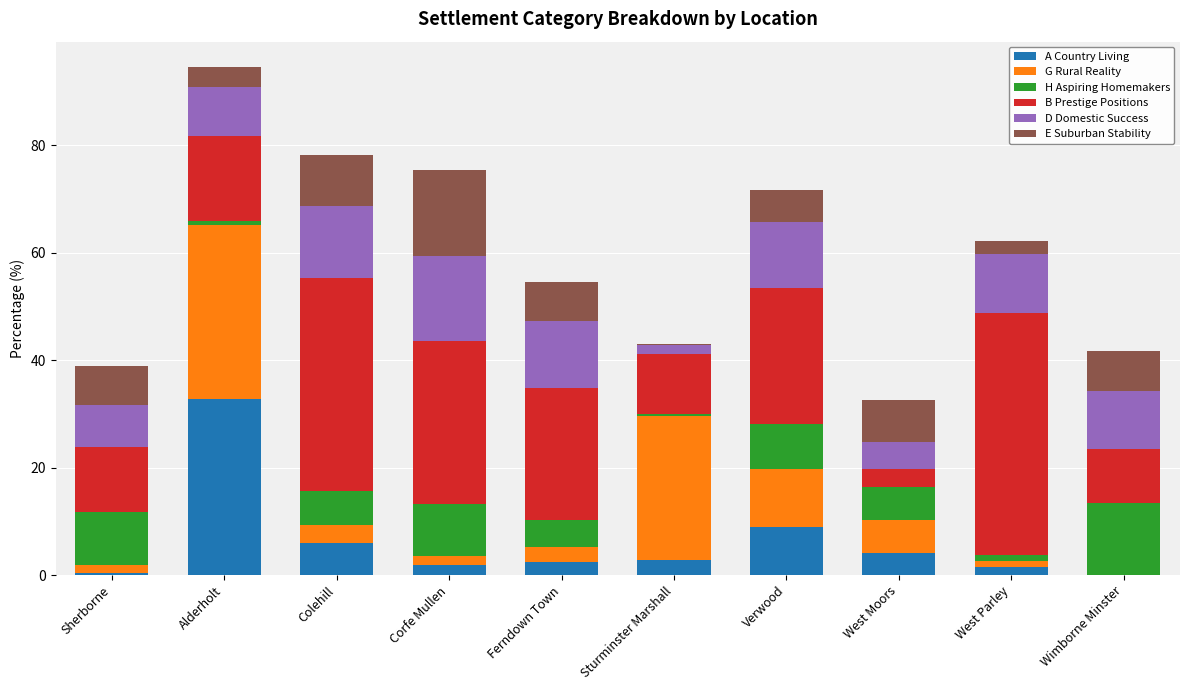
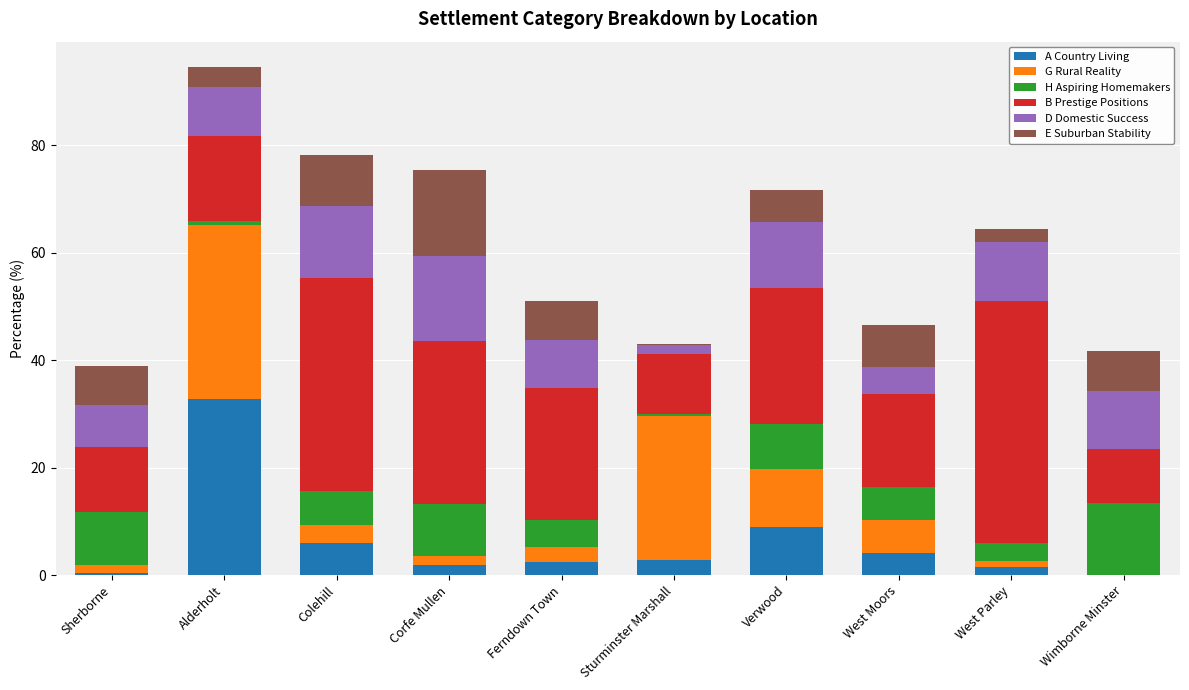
  {
    "A Country Living": {
      "Alderholt": 33,
      "Colehill": 6,
      "Corfe Mullen": 2,
      "Ferndown Town": 3,
      "Sturminster Marshall": 3,
      "Verwood": 9,
      "West Moors": 4,
      "West Parley": 2,
      "Wimborne Minster": 0
    },
    "G Rural Reality": {
      "Sherborne": 1,
      "Alderholt": 32,
      "Colehill": 3,
      "Corfe Mullen": 2,
      "Ferndown Town": 3,
      "Sturminster Marshall": 27,
      "Verwood": 11,
      "West Moors": 6,
      "West Parley": 1
    },
    "H Aspiring Homemakers": {
      "Sherborne": 10,
      "Alderholt": 1,
      "Colehill": 6,
      "Corfe Mullen": 10,
      "Ferndown Town": 5,
      "Verwood": 8,
      "West Moors": 6,
-     "West Parley": 1,
+     "West Parley": 3,
      "Wimborne Minster": 13
    },
    "B Prestige Positions": {
      "Sherborne": 12,
      "Alderholt": 16,
      "Colehill": 40,
      "Corfe Mullen": 30,
      "Ferndown Town": 24,
      "Sturminster Marshall": 11,
      "Verwood": 25,
-     "West Moors": 3,
+     "West Moors": 17,
      "West Parley": 45,
      "Wimborne Minster": 10
    },
    "D Domestic Success": {
      "Sherborne": 8,
      "Alderholt": 9,
      "Colehill": 13,
      "Corfe Mullen": 16,
-     "Ferndown Town": 12,
+     "Ferndown Town": 9,
      "Sturminster Marshall": 2,
      "Verwood": 12,
      "West Moors": 5,
      "West Parley": 11,
      "Wimborne Minster": 11
    },
    "E Suburban Stability": {
      "Sherborne": 7,
      "Alderholt": 4,
      "Colehill": 10,
      "Corfe Mullen": 16,
      "Ferndown Town": 7,
      "Verwood": 6,
      "West Moors": 8,
      "West Parley": 2,
      "Wimborne Minster": 7
    }
  }
